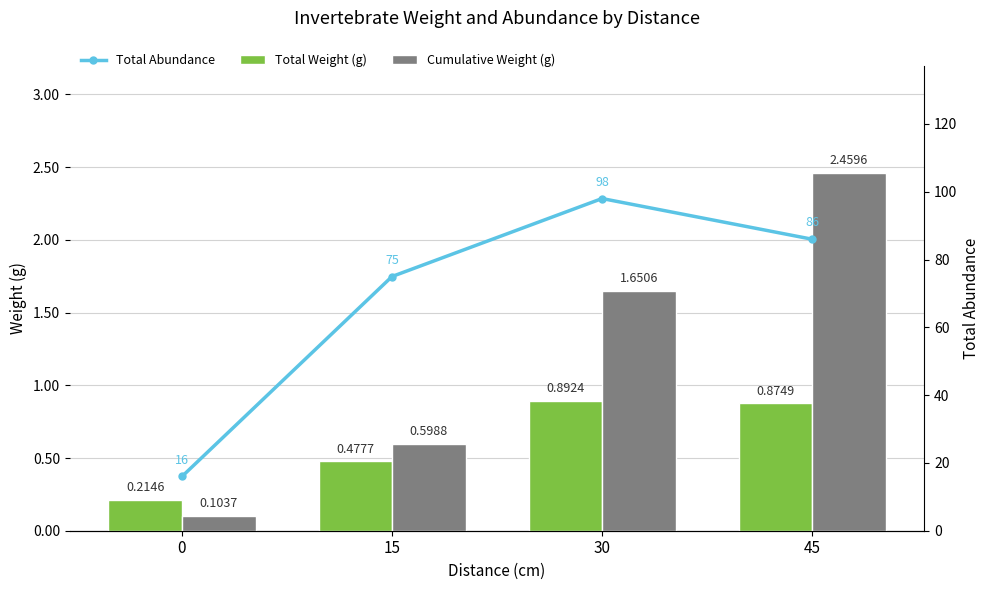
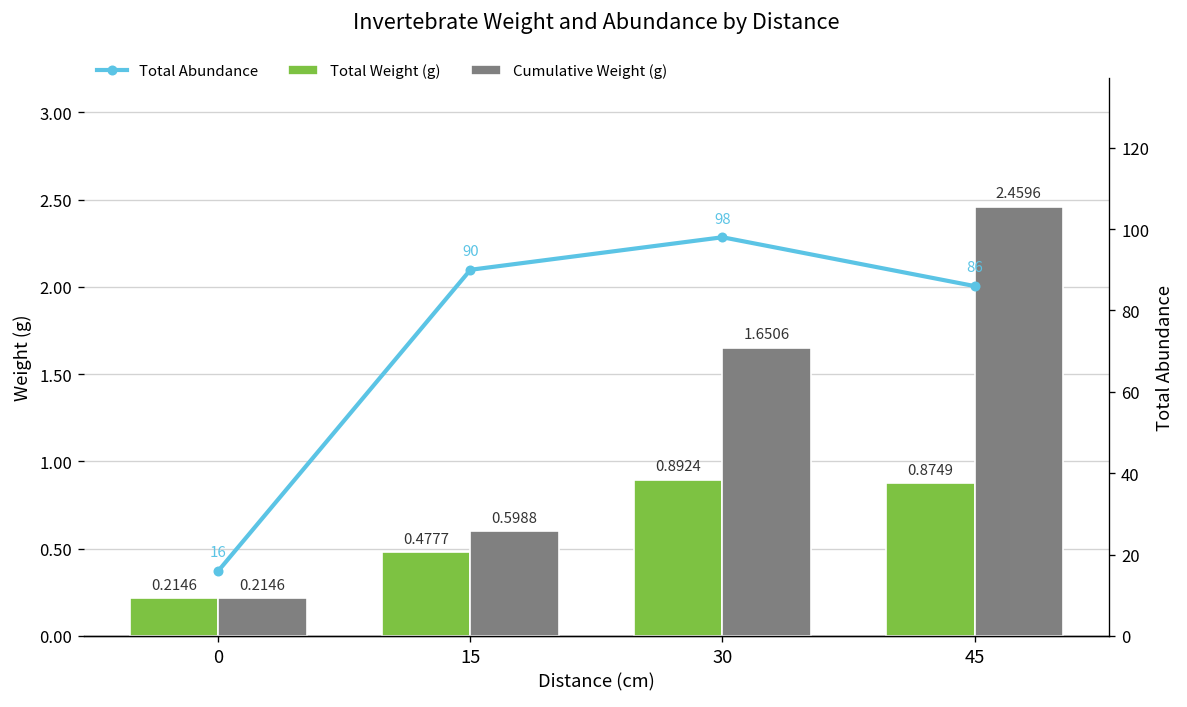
  {
    "Total Weight (g)": {
      "0": 0.2146,
      "15": 0.4777,
      "30": 0.8924,
      "45": 0.8749
    },
    "Cumulative Weight (g)": {
-     "0": 0.1037,
+     "0": 0.2146,
      "15": 0.5988,
      "30": 1.6506,
      "45": 2.4596
    },
    "Total Abundance": {
      "0": 16,
-     "15": 75,
+     "15": 90,
      "30": 98,
      "45": 86
    }
  }
